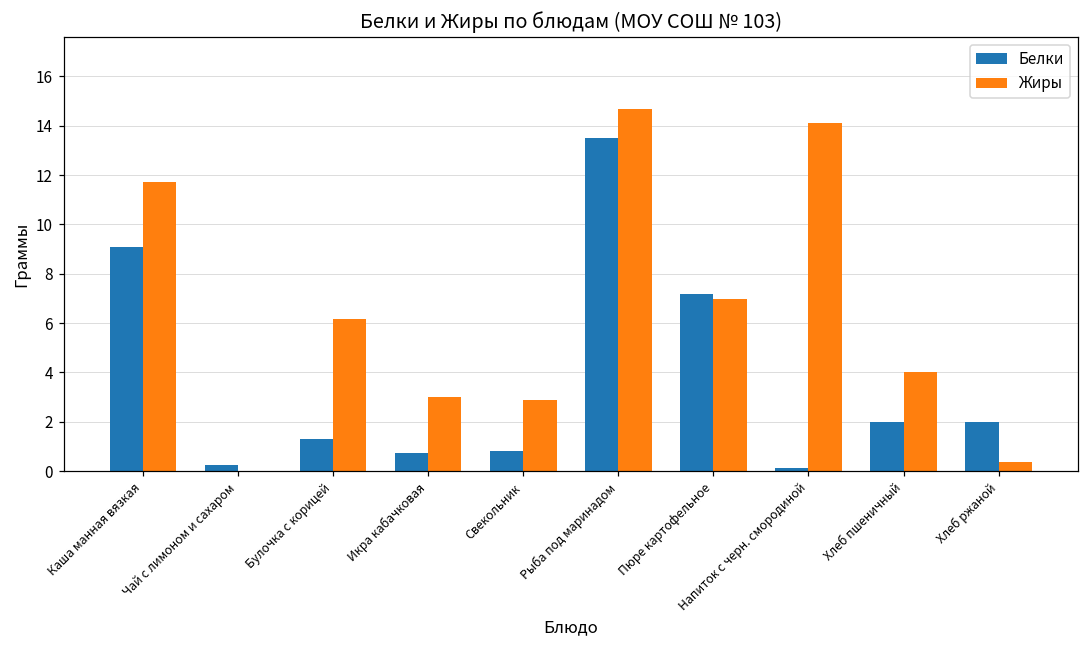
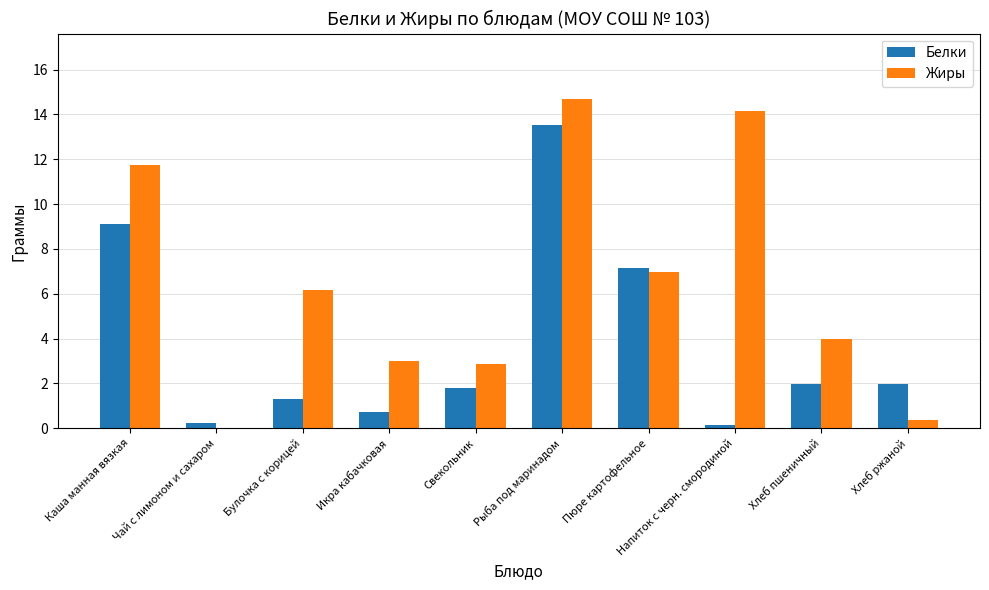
  {
    "Белки": {
      "Каша манная вязкая": 9.1,
      "Чай с лимоном и сахаром": 0.2,
      "Булочка с корицей": 1.3,
      "Икра кабачковая": 0.7,
-     "Свекольник": 0.8,
+     "Свекольник": 1.8,
      "Рыба под маринадом": 13.5,
      "Пюре картофельное": 7.2,
      "Напиток с черн. смородиной": 0.1,
      "Хлеб пшеничный": 2.0,
      "Хлеб ржаной": 2.0
    },
    "Жиры": {
      "Каша манная вязкая": 11.7,
      "Чай с лимоном и сахаром": 0.0,
      "Булочка с корицей": 6.2,
      "Икра кабачковая": 3.0,
      "Свекольник": 2.9,
      "Рыба под маринадом": 14.7,
      "Пюре картофельное": 7.0,
      "Напиток с черн. смородиной": 14.1,
      "Хлеб пшеничный": 4.0,
      "Хлеб ржаной": 0.4
    }
  }
